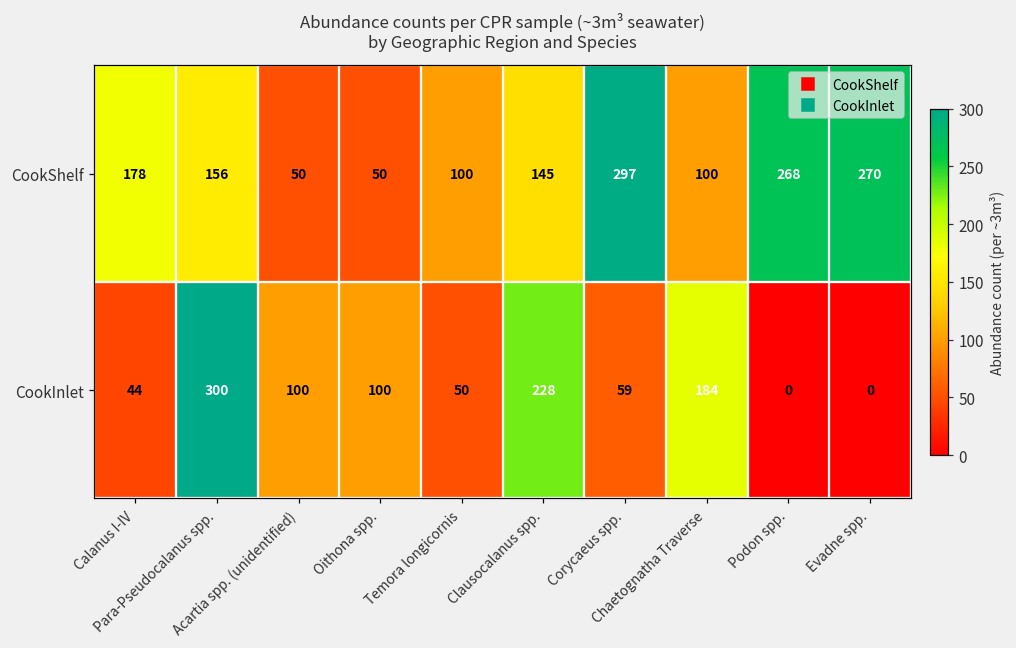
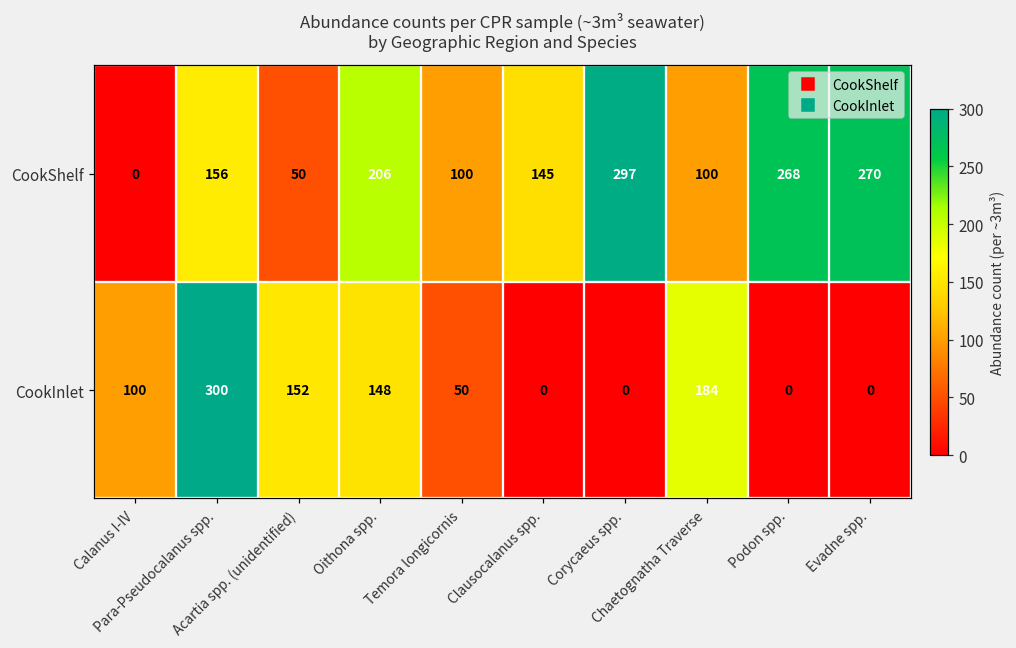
  {
    "CookShelf": {
-     "Calanus I-IV": 178,
+     "Calanus I-IV": 0,
      "Para-Pseudocalanus spp.": 156,
      "Acartia spp. (unidentified)": 50,
-     "Oithona spp.": 50,
+     "Oithona spp.": 206,
      "Temora longicornis": 100,
      "Clausocalanus spp.": 145,
      "Corycaeus spp.": 297,
      "Chaetognatha Traverse": 100,
      "Podon spp.": 268,
      "Evadne spp.": 270
    },
    "CookInlet": {
-     "Calanus I-IV": 44,
+     "Calanus I-IV": 100,
      "Para-Pseudocalanus spp.": 300,
-     "Acartia spp. (unidentified)": 100,
-     "Oithona spp.": 100,
+     "Acartia spp. (unidentified)": 152,
+     "Oithona spp.": 148,
      "Temora longicornis": 50,
-     "Clausocalanus spp.": 228,
-     "Corycaeus spp.": 59,
+     "Clausocalanus spp.": 0,
+     "Corycaeus spp.": 0,
      "Chaetognatha Traverse": 184,
      "Podon spp.": 0,
      "Evadne spp.": 0
    }
  }
